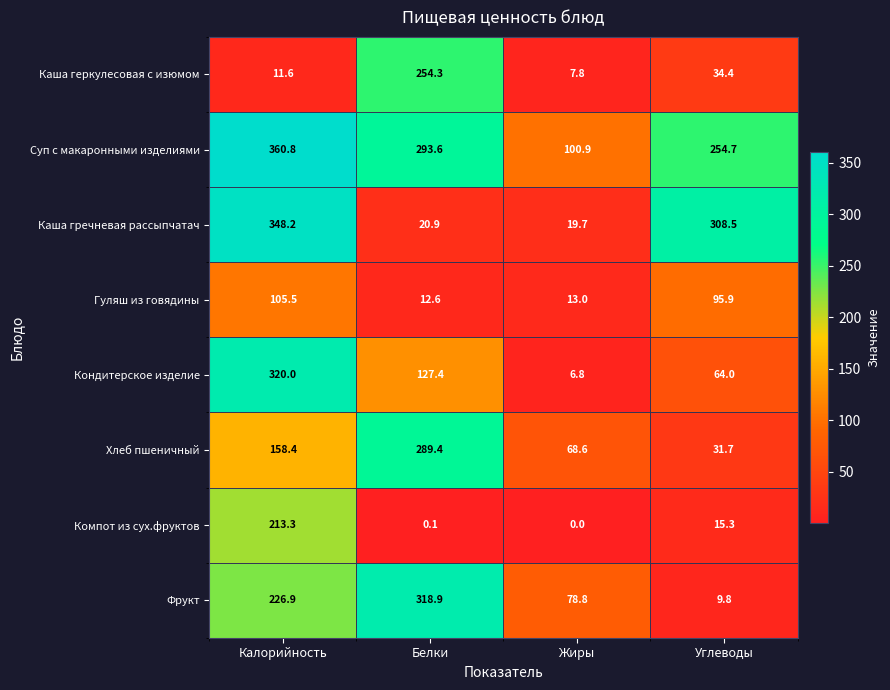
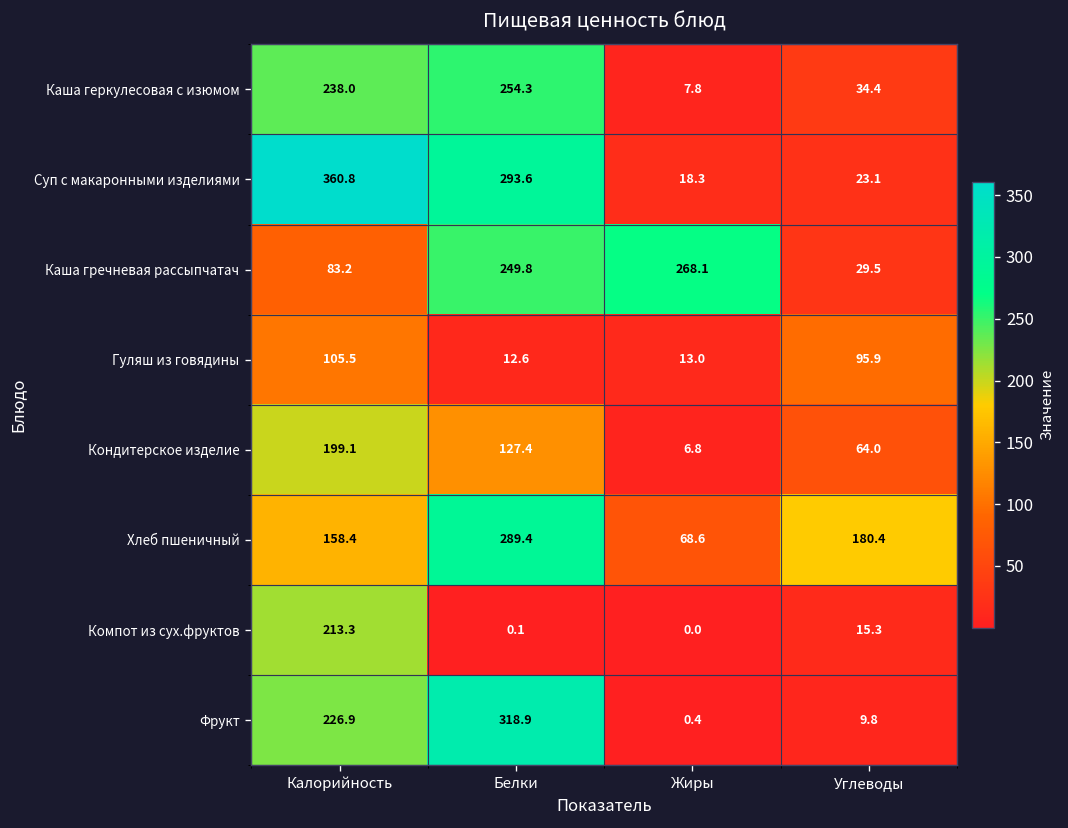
  {
    "Каша геркулесовая с изюмом": {
-     "Калорийность": 11.6,
+     "Калорийность": 238.0,
      "Белки": 254.3,
      "Жиры": 7.8,
      "Углеводы": 34.4
    },
    "Суп с макаронными изделиями": {
      "Калорийность": 360.8,
      "Белки": 293.6,
-     "Жиры": 100.9,
-     "Углеводы": 254.7
+     "Жиры": 18.3,
+     "Углеводы": 23.1
    },
    "Каша гречневая рассыпчатач": {
-     "Калорийность": 348.2,
-     "Белки": 20.9,
-     "Жиры": 19.7,
-     "Углеводы": 308.5
+     "Калорийность": 83.2,
+     "Белки": 249.8,
+     "Жиры": 268.1,
+     "Углеводы": 29.5
    },
    "Гуляш из говядины": {
      "Калорийность": 105.5,
      "Белки": 12.6,
      "Жиры": 13.0,
      "Углеводы": 95.9
    },
    "Кондитерское изделие": {
-     "Калорийность": 320.0,
+     "Калорийность": 199.1,
      "Белки": 127.4,
      "Жиры": 6.8,
      "Углеводы": 64.0
    },
    "Хлеб пшеничный": {
      "Калорийность": 158.4,
      "Белки": 289.4,
      "Жиры": 68.6,
-     "Углеводы": 31.7
+     "Углеводы": 180.4
    },
    "Компот из сух.фруктов": {
      "Калорийность": 213.3,
      "Белки": 0.1,
      "Жиры": 0.0,
      "Углеводы": 15.3
    },
    "Фрукт": {
      "Калорийность": 226.9,
      "Белки": 318.9,
-     "Жиры": 78.8,
+     "Жиры": 0.4,
      "Углеводы": 9.8
    }
  }
